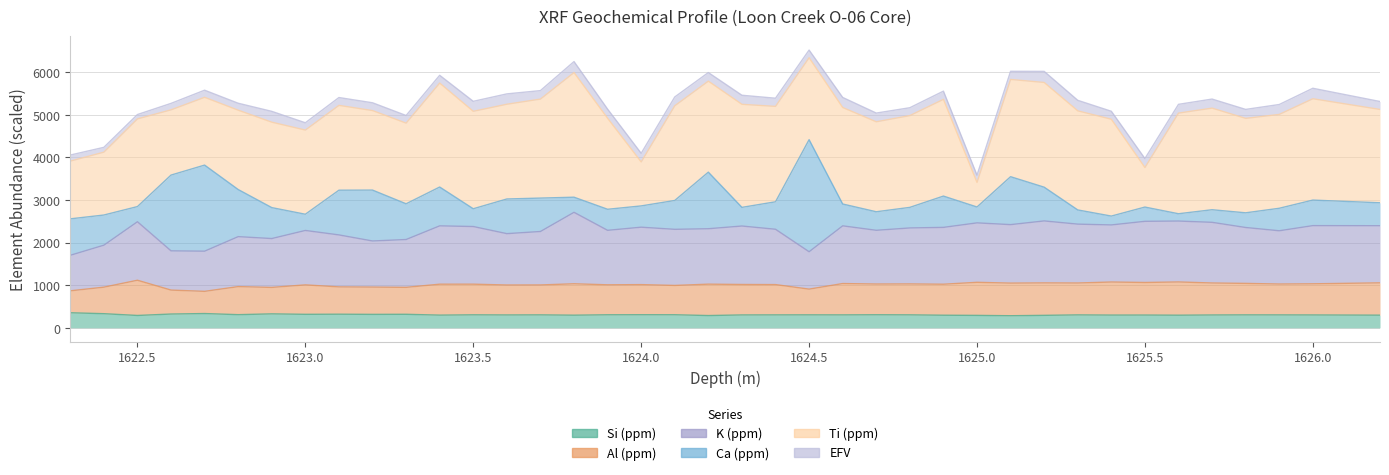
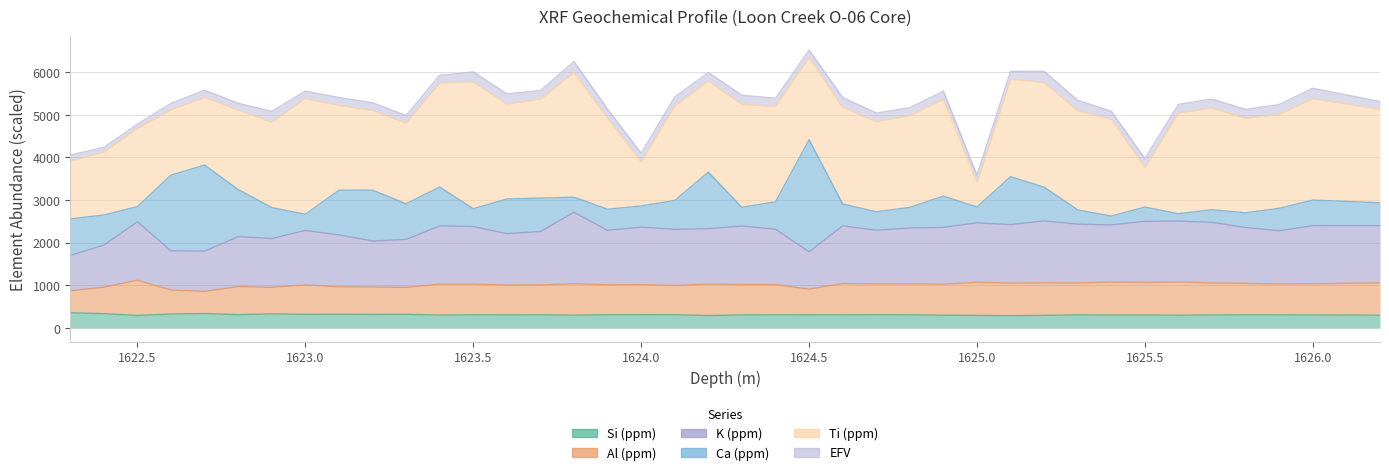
  {
    "Al (ppm)": {
      "1622.5": 800,
      "1623.0": 700,
      "1623.5": 700,
      "1624.0": 700,
      "1624.5": 600,
      "1625.0": 800,
      "1625.5": 800,
      "1626.0": 700
    },
    "Ti (ppm)": {
-     "1622.5": 2100,
-     "1623.0": 2000,
-     "1623.5": 2300,
+     "1622.5": 1800,
+     "1623.0": 2700,
+     "1623.5": 3000,
      "1624.0": 1000,
      "1624.5": 1900,
      "1625.0": 600,
      "1625.5": 900,
      "1626.0": 2400
    }
  }
